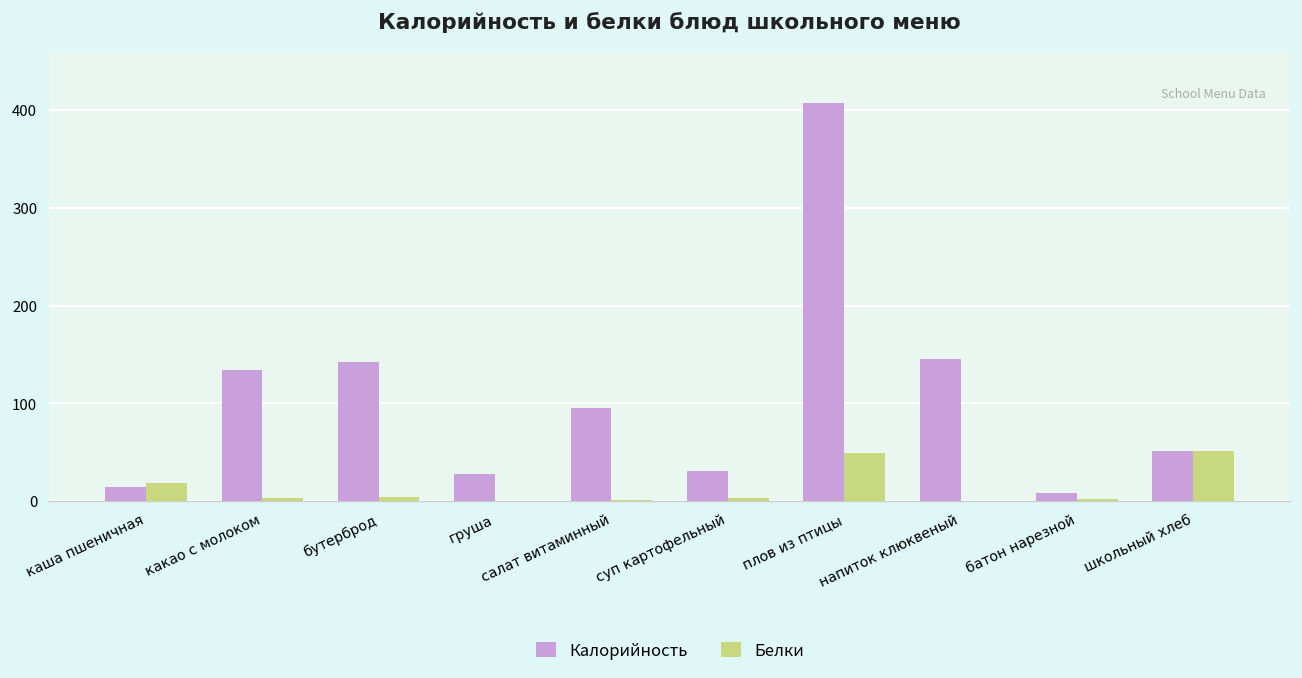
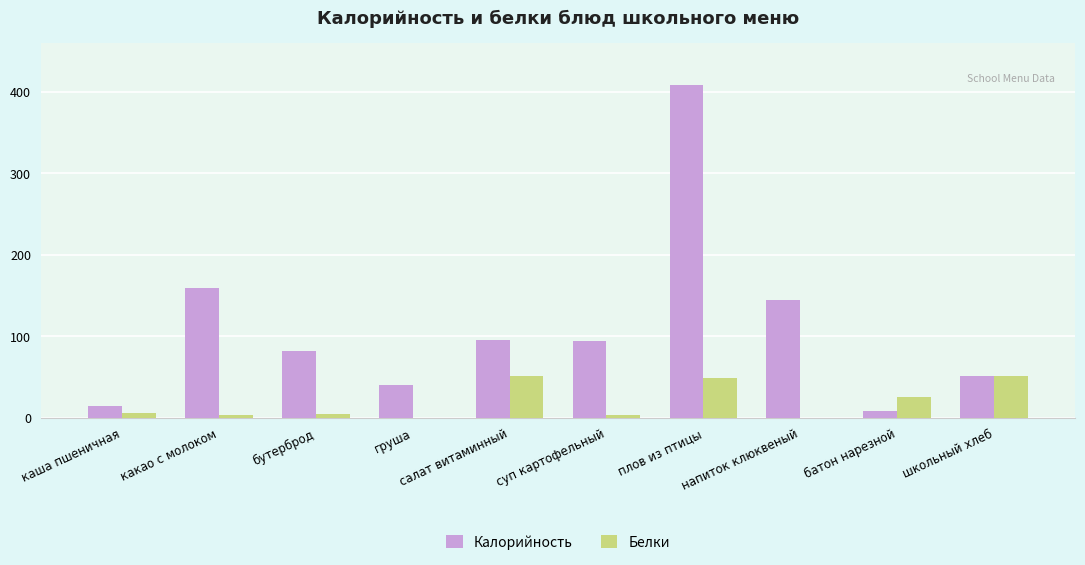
  {
    "Калорийность": {
      "каша пшеничная": 10,
-     "какао с молоком": 130,
-     "бутерброд": 140,
-     "груша": 30,
+     "какао с молоком": 160,
+     "бутерброд": 80,
+     "груша": 40,
      "салат витаминный": 100,
-     "суп картофельный": 30,
+     "суп картофельный": 90,
      "плов из птицы": 410,
      "напиток клюквеный": 150,
      "батон нарезной": 10,
      "школьный хлеб": 50
    },
    "Белки": {
-     "каша пшеничная": 20,
+     "каша пшеничная": 10,
      "бутерброд": 0,
      "груша": 0,
-     "салат витаминный": 0,
+     "салат витаминный": 50,
      "плов из птицы": 50,
      "напиток клюквеный": 0,
-     "батон нарезной": 0,
+     "батон нарезной": 30,
      "школьный хлеб": 50
    }
  }
